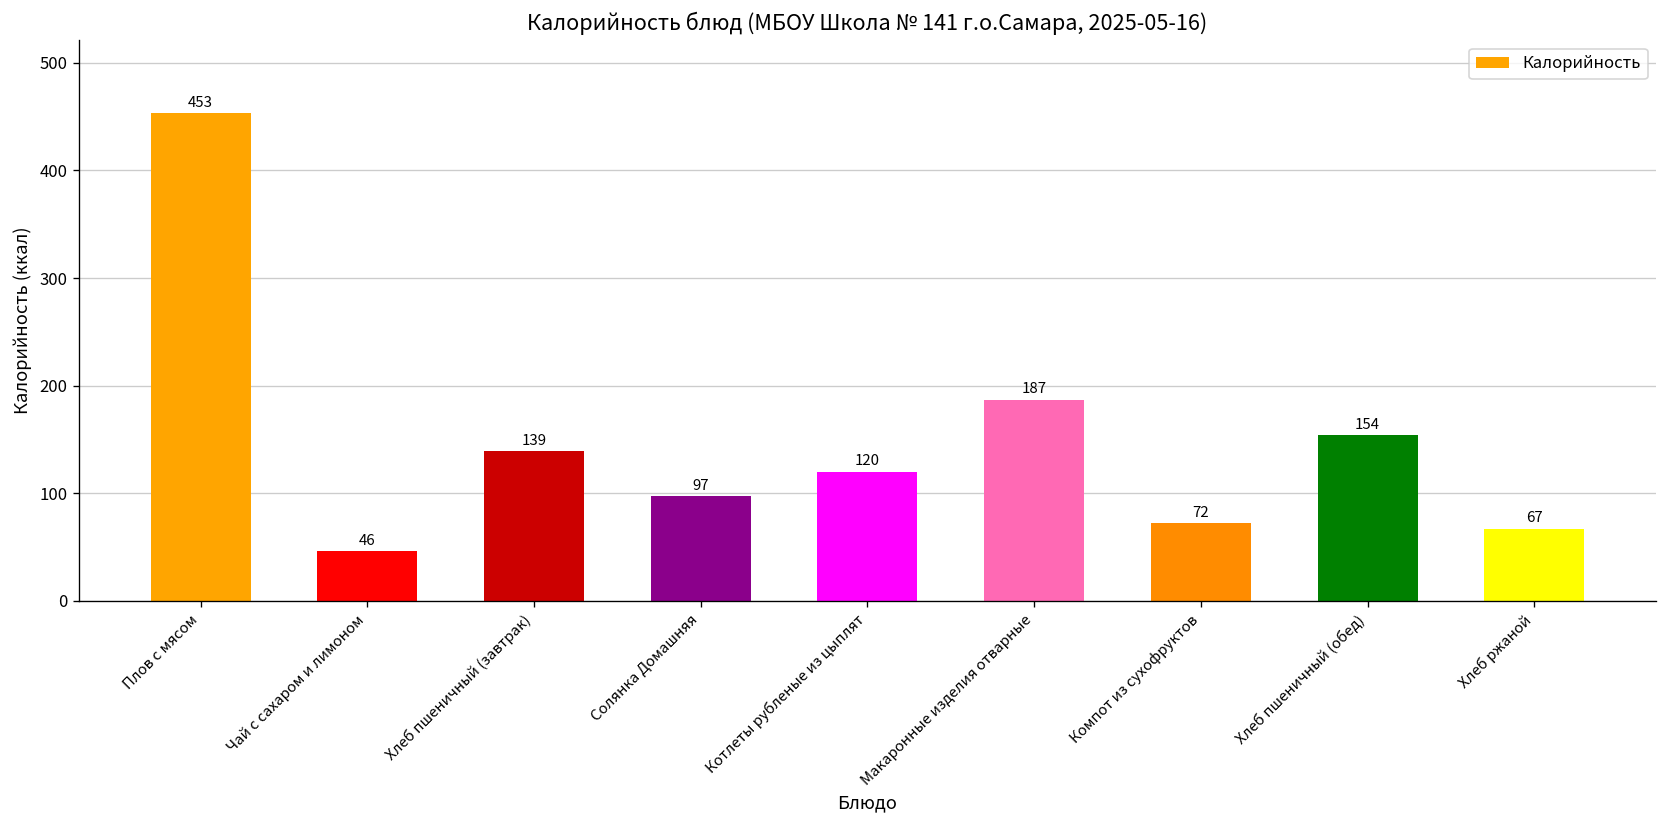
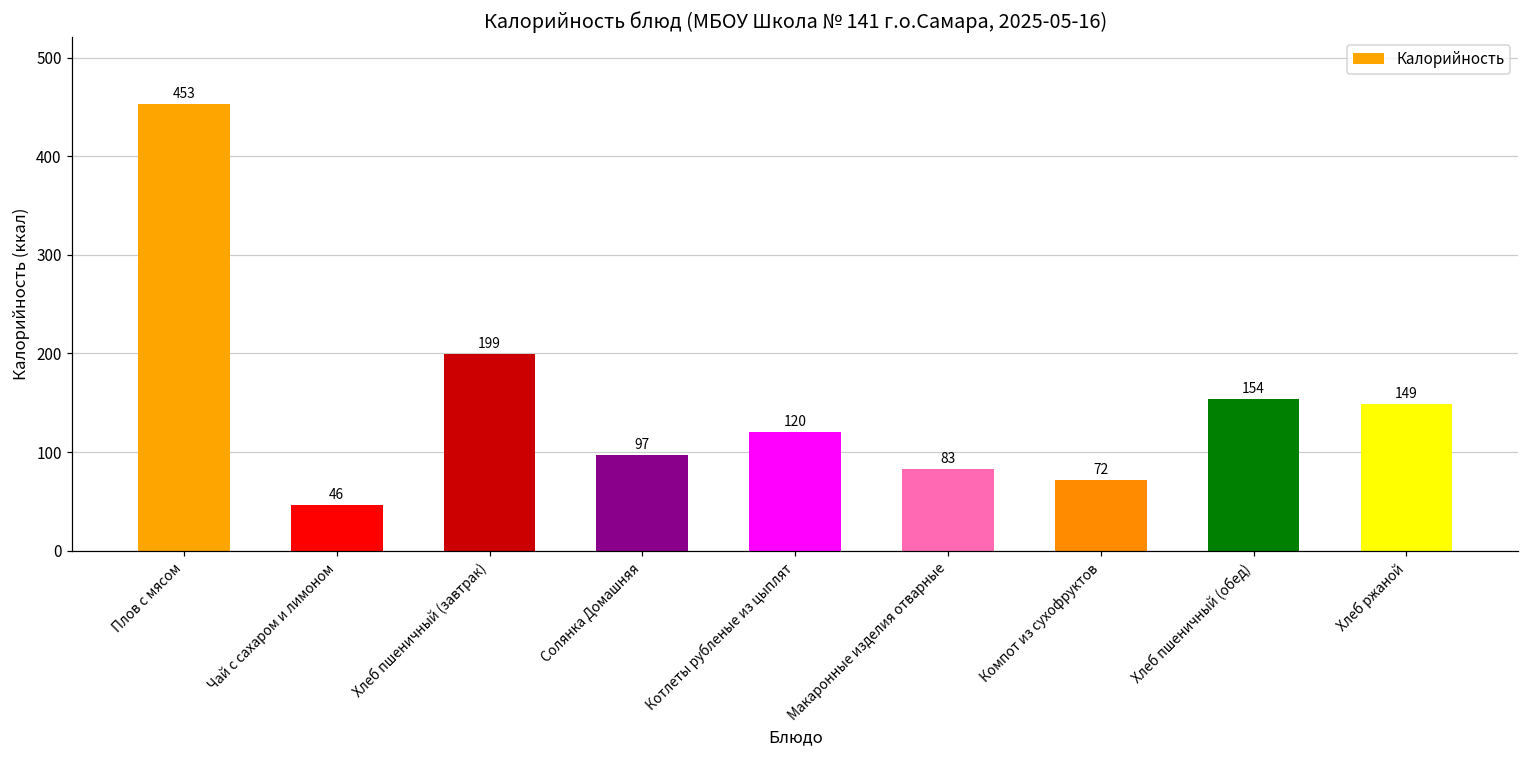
  {
    "Плов с мясом": 453,
    "Чай с сахаром и лимоном": 46,
-   "Хлеб пшеничный (завтрак)": 139,
+   "Хлеб пшеничный (завтрак)": 199,
    "Солянка Домашняя": 97,
    "Котлеты рубленые из цыплят": 120,
-   "Макаронные изделия отварные": 187,
+   "Макаронные изделия отварные": 83,
    "Компот из сухофруктов": 72,
    "Хлеб пшеничный (обед)": 154,
-   "Хлеб ржаной": 67
+   "Хлеб ржаной": 149
  }
